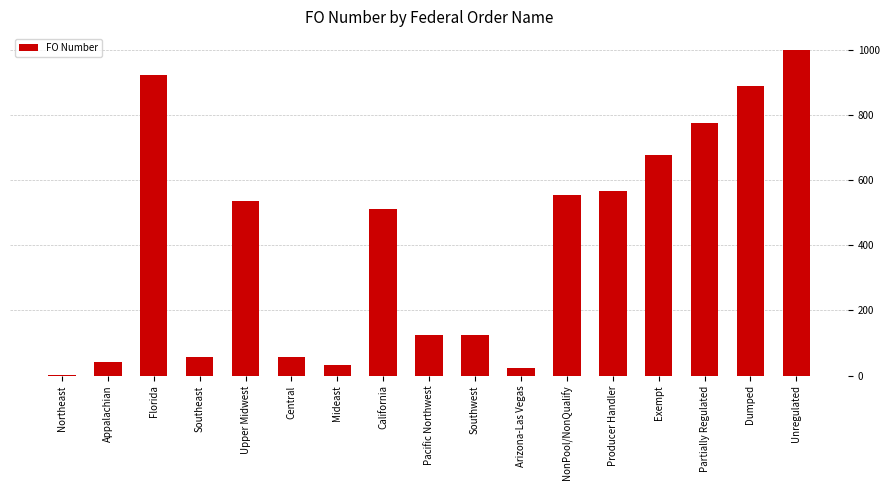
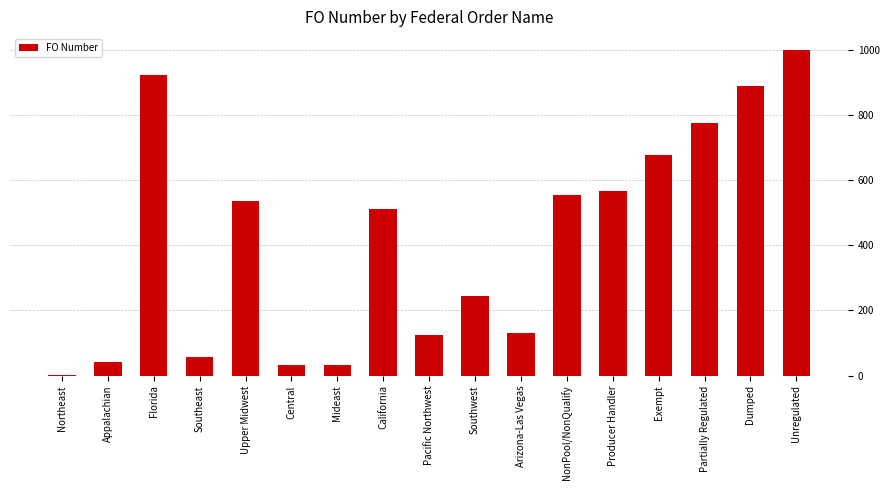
  {
    "Appalachian": 40,
    "Florida": 920,
    "Southeast": 60,
    "Upper Midwest": 540,
-   "Central": 60,
+   "Central": 30,
    "Mideast": 30,
    "California": 510,
    "Pacific Northwest": 120,
-   "Southwest": 130,
-   "Arizona-Las Vegas": 20,
+   "Southwest": 250,
+   "Arizona-Las Vegas": 130,
    "NonPool/NonQualify": 560,
    "Producer Handler": 570,
    "Exempt": 680,
    "Partially Regulated": 780,
    "Dumped": 890,
    "Unregulated": 1000
  }
